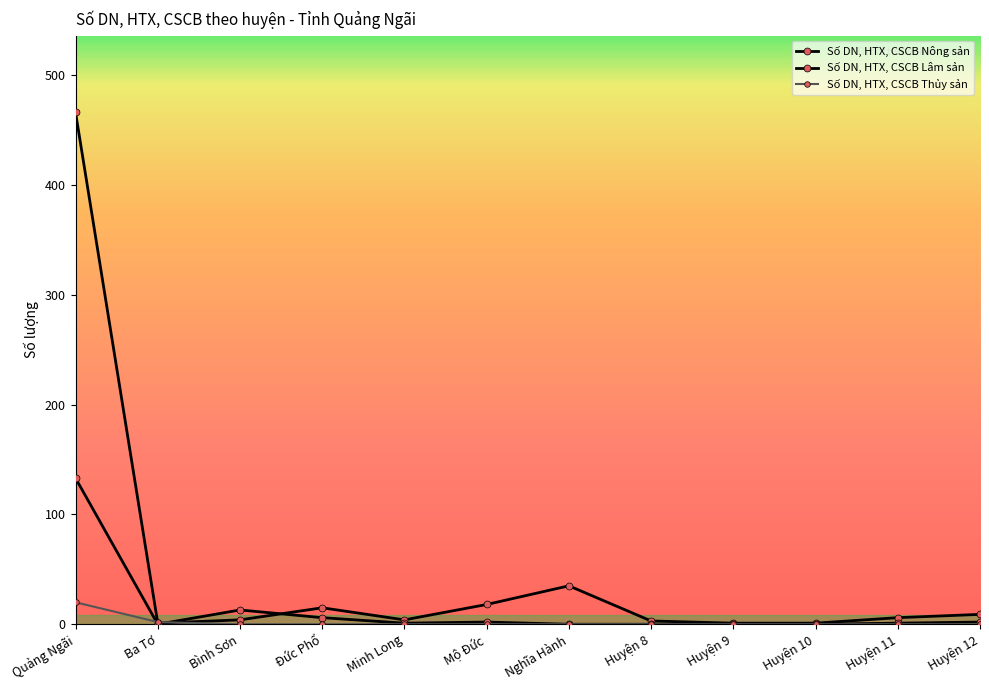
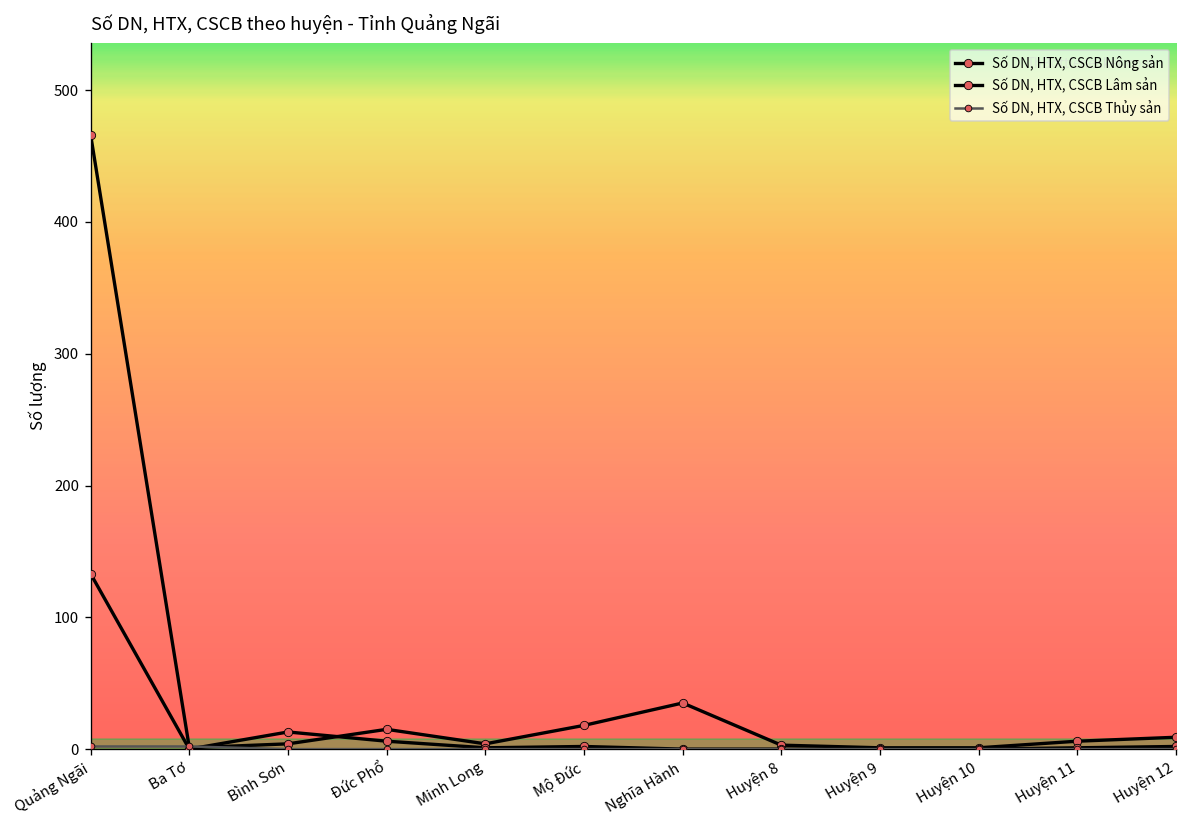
  {
    "Số DN, HTX, CSCB Thủy sản": {
-     "Quảng Ngãi": 20,
+     "Quảng Ngãi": 2,
      "Bình Sơn": 0,
      "Đức Phổ": 0
    }
  }
